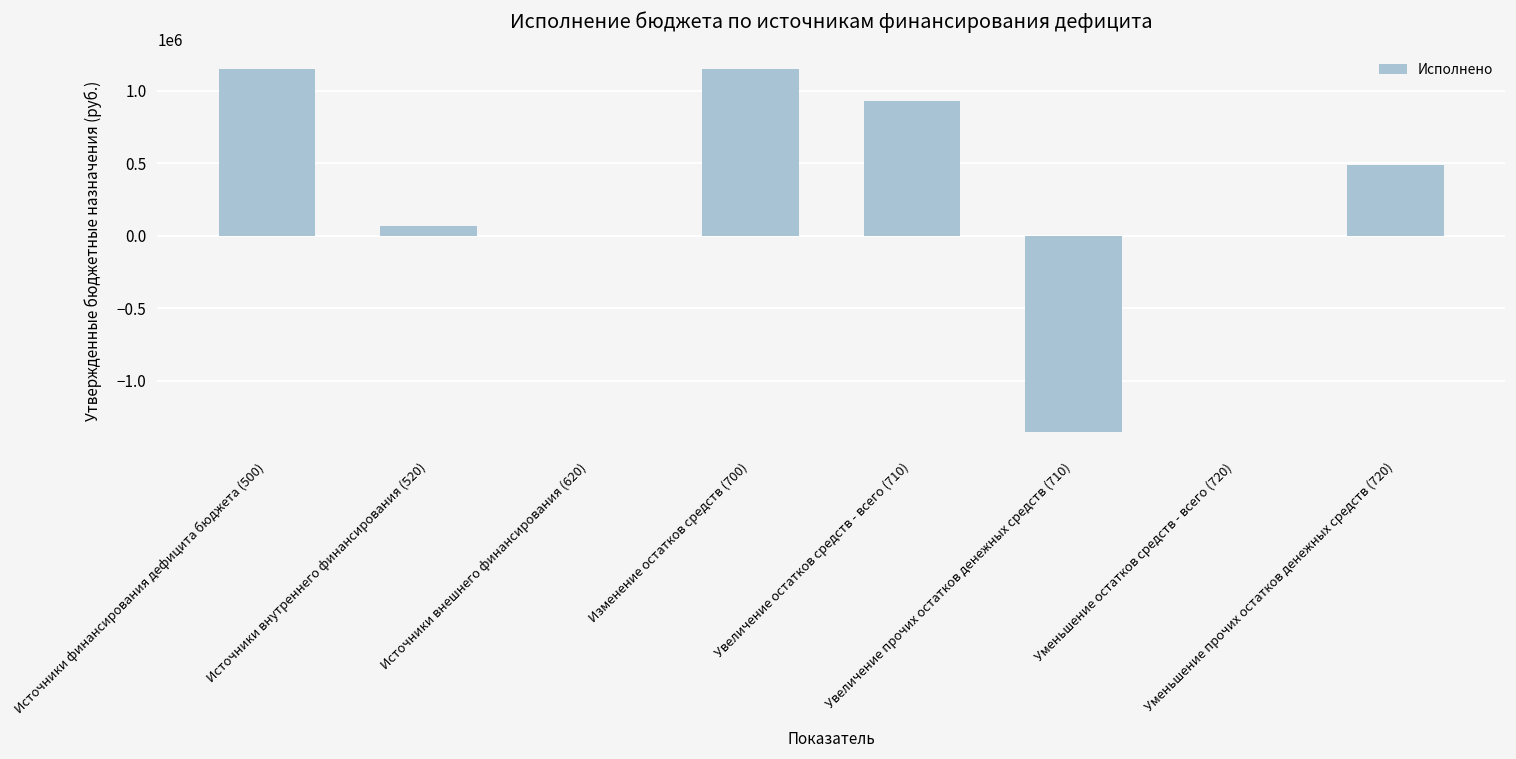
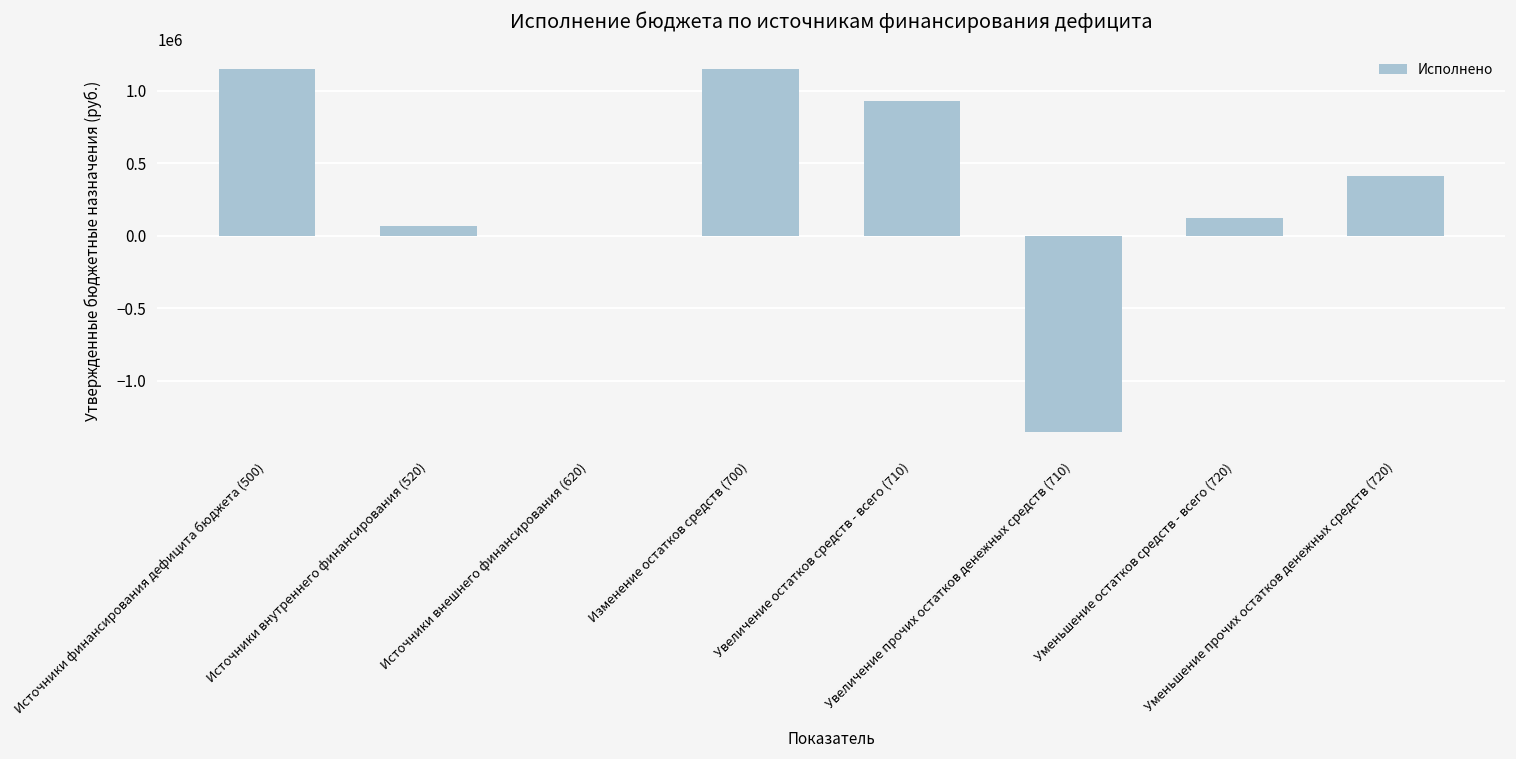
  {
    "Источники финансирования дефицита бюджета (500)": 1150000,
    "Источники внутреннего финансирования (520)": 70000,
    "Источники внешнего финансирования (620)": 0,
    "Изменение остатков средств (700)": 1150000,
    "Увеличение остатков средств - всего (710)": 930000,
    "Увеличение прочих остатков денежных средств (710)": -1360000,
-   "Уменьшение остатков средств - всего (720)": 0,
-   "Уменьшение прочих остатков денежных средств (720)": 490000
+   "Уменьшение остатков средств - всего (720)": 130000,
+   "Уменьшение прочих остатков денежных средств (720)": 420000
  }
